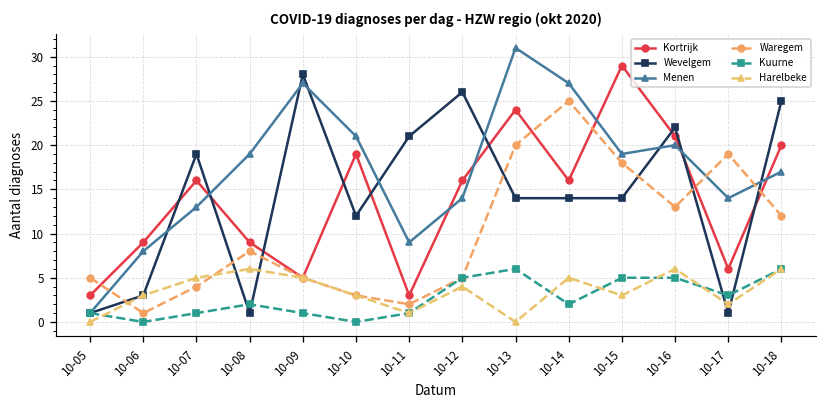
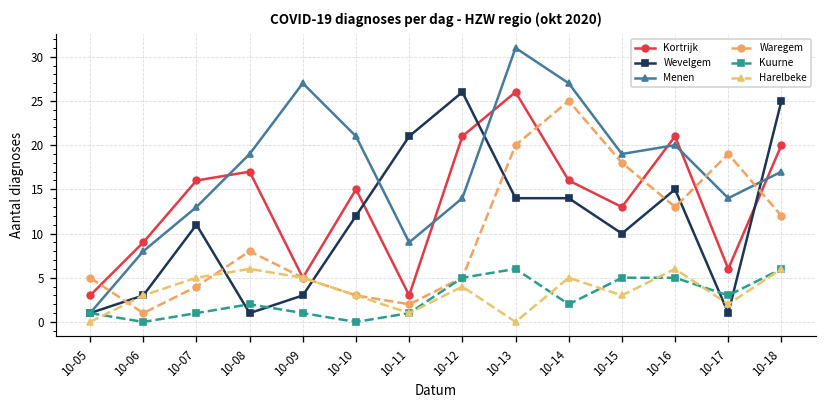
  {
    "Kortrijk": {
      "10-05": 3,
      "10-06": 9,
      "10-07": 16,
-     "10-08": 9,
-     "10-10": 19,
+     "10-08": 17,
+     "10-10": 15,
      "10-11": 3,
-     "10-12": 16,
-     "10-13": 24,
+     "10-12": 21,
+     "10-13": 26,
      "10-14": 16,
-     "10-15": 29,
+     "10-15": 13,
      "10-16": 21,
      "10-17": 6,
      "10-18": 20
    },
    "Wevelgem": {
-     "10-07": 19,
+     "10-07": 11,
      "10-08": 1,
-     "10-09": 28,
+     "10-09": 3,
      "10-10": 12,
      "10-11": 21,
      "10-12": 26,
      "10-13": 14,
      "10-14": 14,
-     "10-15": 14,
-     "10-16": 22,
+     "10-15": 10,
+     "10-16": 15,
      "10-17": 1,
      "10-18": 25
    }
  }
